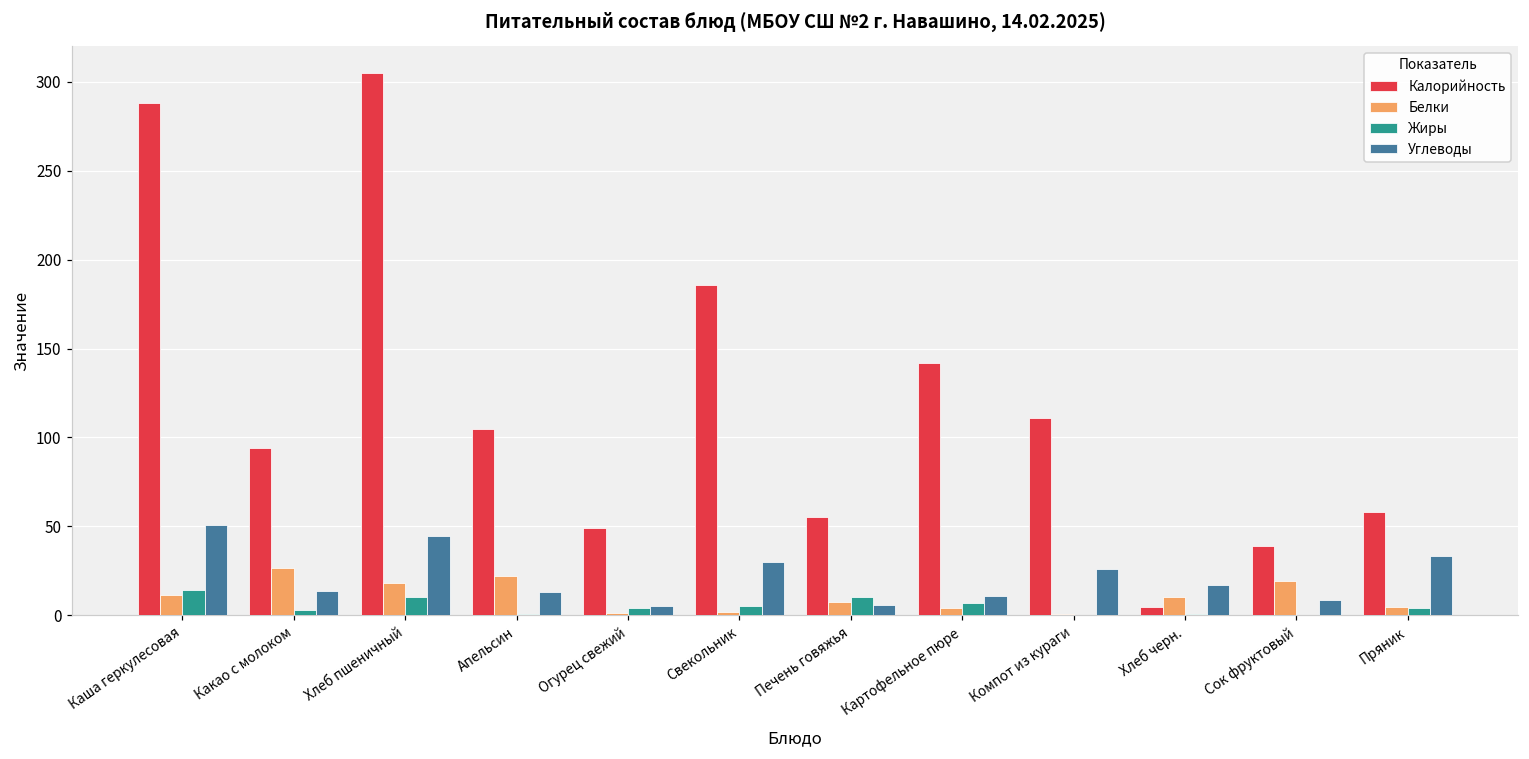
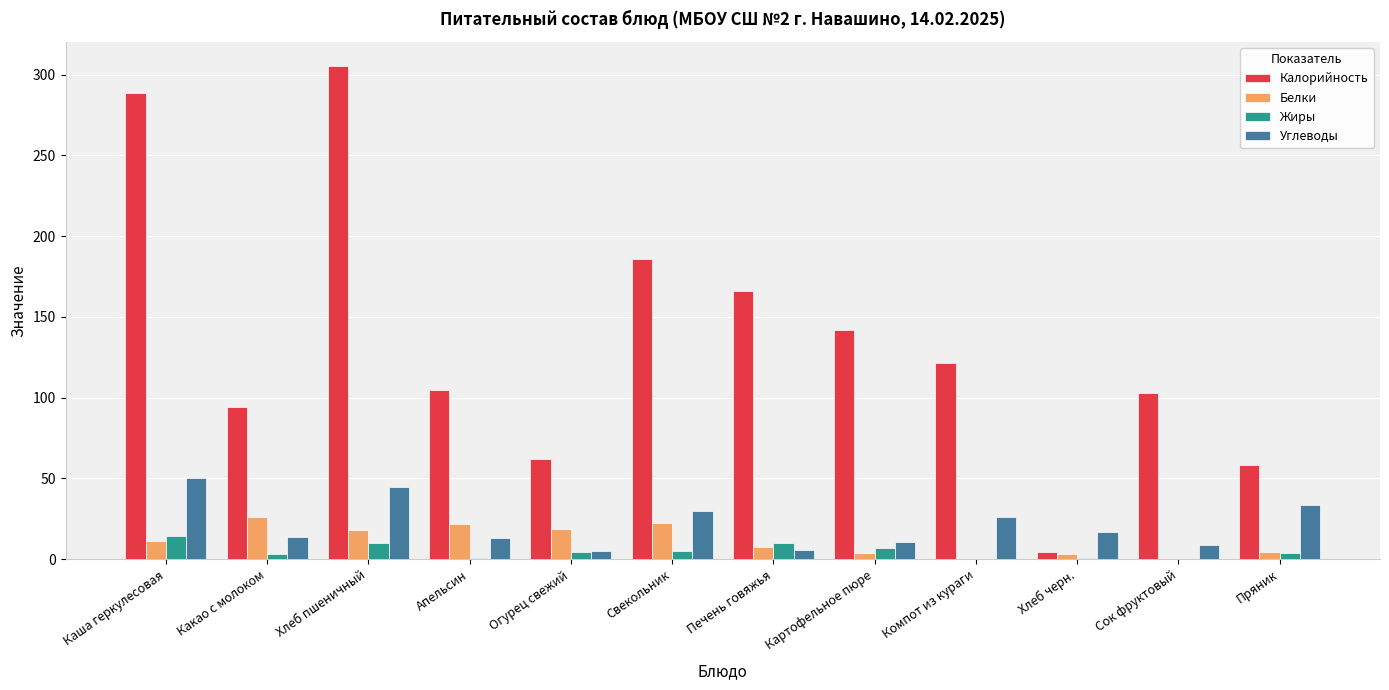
  {
    "Калорийность": {
      "Каша геркулесовая": 288,
      "Какао с молоком": 94,
      "Хлеб пшеничный": 305,
      "Апельсин": 105,
-     "Огурец свежий": 49,
+     "Огурец свежий": 62,
      "Свекольник": 186,
-     "Печень говяжья": 55,
+     "Печень говяжья": 166,
      "Картофельное пюре": 142,
-     "Компот из кураги": 111,
+     "Компот из кураги": 121,
      "Хлеб черн.": 4,
-     "Сок фруктовый": 39,
+     "Сок фруктовый": 103,
      "Пряник": 58
    },
    "Белки": {
      "Каша геркулесовая": 11,
      "Какао с молоком": 26,
      "Хлеб пшеничный": 18,
      "Апельсин": 22,
-     "Огурец свежий": 1,
-     "Свекольник": 2,
+     "Огурец свежий": 19,
+     "Свекольник": 22,
      "Печень говяжья": 8,
      "Картофельное пюре": 4,
-     "Хлеб черн.": 10,
-     "Сок фруктовый": 19,
+     "Хлеб черн.": 3,
+     "Сок фруктовый": 1,
      "Пряник": 5
    }
  }
